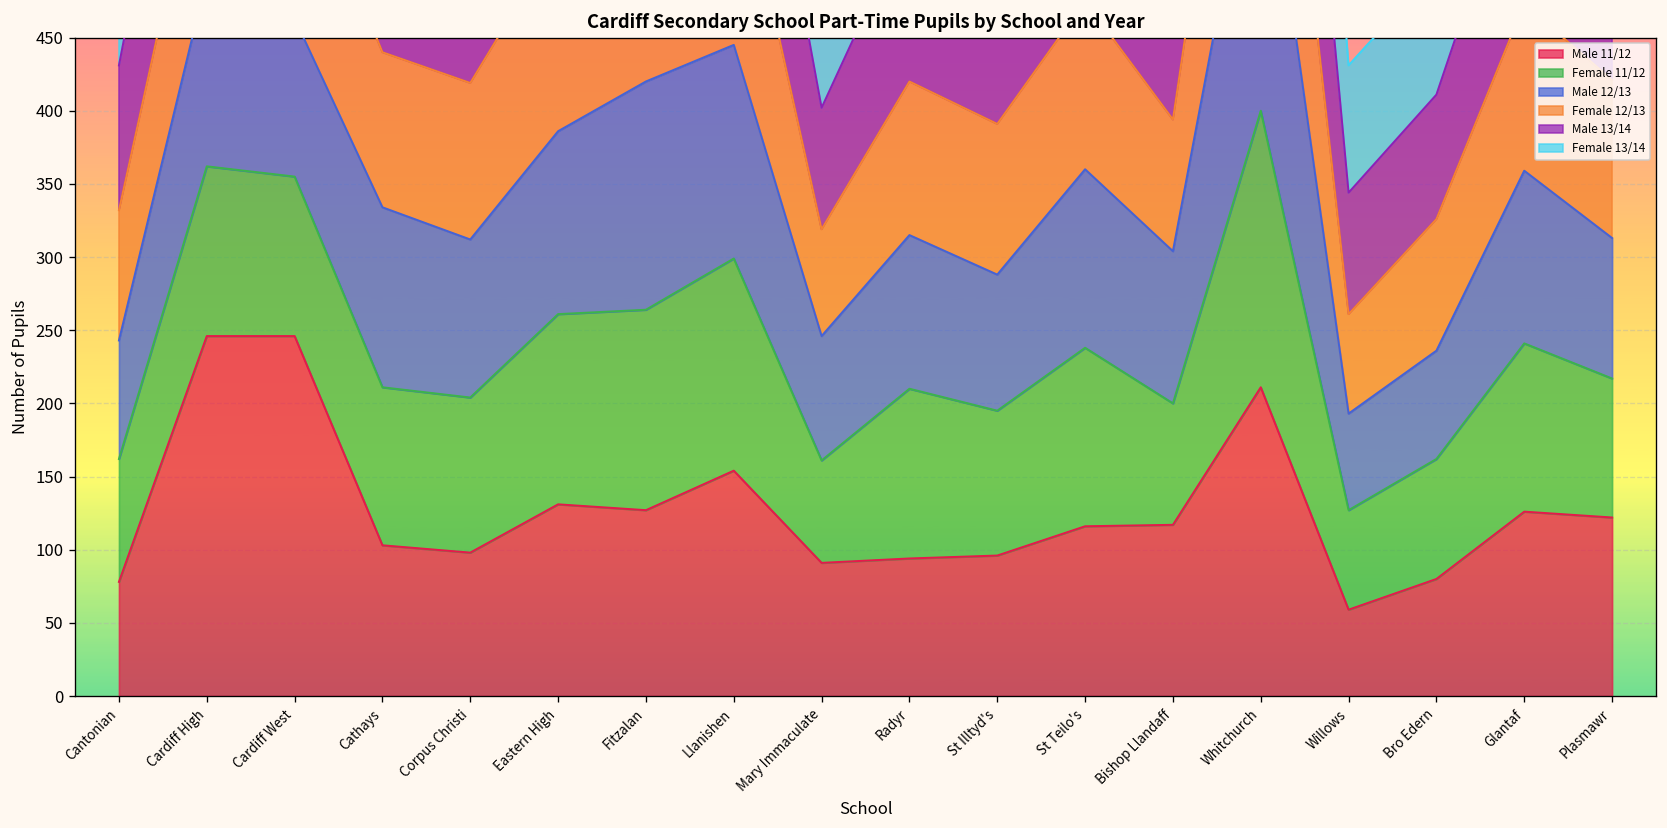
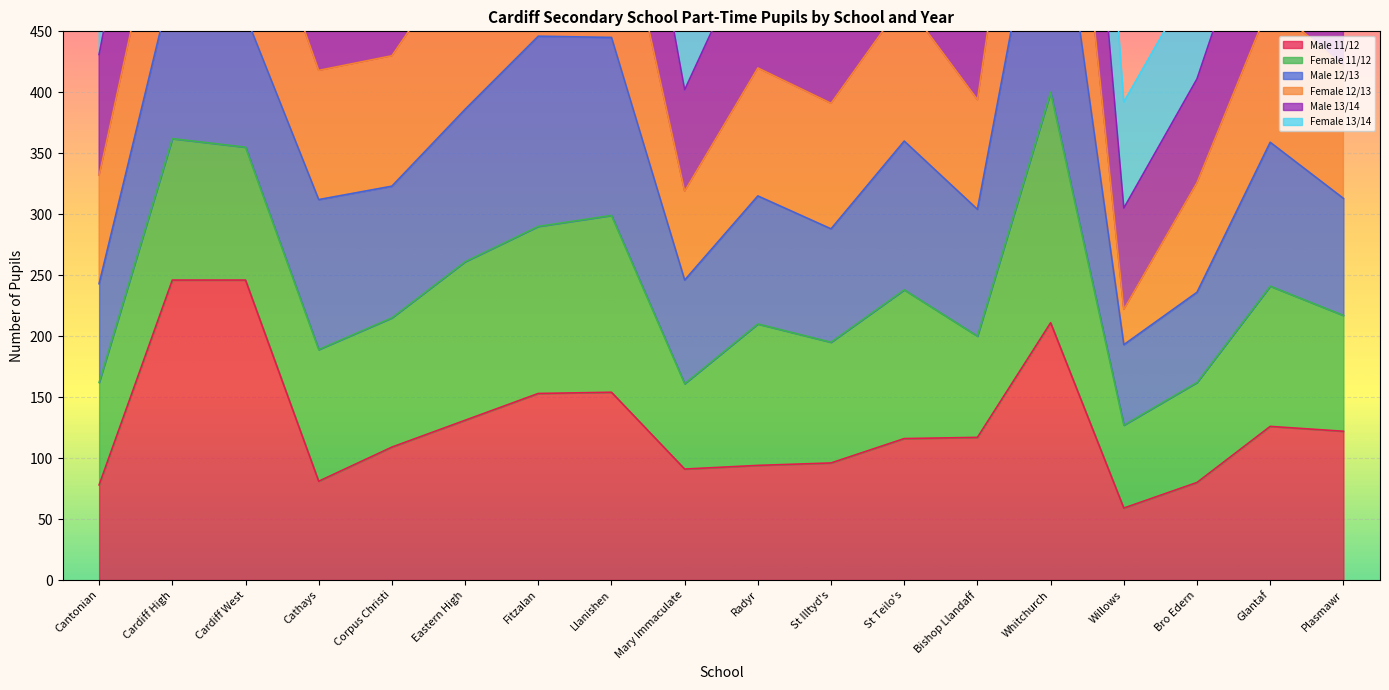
  {
    "Male 11/12": {
      "Cantonian": 78,
      "Cardiff High": 246,
      "Cardiff West": 246,
-     "Cathays": 103,
-     "Corpus Christi": 98,
+     "Cathays": 81,
+     "Corpus Christi": 109,
      "Eastern High": 131,
-     "Fitzalan": 127,
+     "Fitzalan": 153,
      "Llanishen": 154,
      "Mary Immaculate": 91,
      "Radyr": 94,
      "St Illtyd's": 96,
      "St Teilo's": 116,
      "Bishop Llandaff": 117,
      "Whitchurch": 211,
      "Willows": 59,
      "Bro Edern": 80,
      "Glantaf": 126,
      "Plasmawr": 122
    },
    "Female 11/12": {
      "Cantonian": 84,
      "Cardiff High": 116,
      "Cardiff West": 109,
      "Cathays": 108,
      "Corpus Christi": 106,
      "Eastern High": 130,
      "Fitzalan": 137,
      "Llanishen": 145,
      "Mary Immaculate": 70,
      "Radyr": 116,
      "St Illtyd's": 99,
      "St Teilo's": 122,
      "Bishop Llandaff": 83,
      "Whitchurch": 189,
      "Willows": 68,
      "Bro Edern": 82,
      "Glantaf": 115,
      "Plasmawr": 95
    },
    "Male 12/13": {
      "Cantonian": 81,
      "Cathays": 123,
      "Corpus Christi": 108,
      "Eastern High": 125,
      "Fitzalan": 156,
      "Llanishen": 146,
      "Mary Immaculate": 85,
      "Radyr": 105,
      "St Illtyd's": 93,
      "St Teilo's": 122,
      "Bishop Llandaff": 104,
      "Willows": 66,
      "Bro Edern": 74,
      "Glantaf": 118,
      "Plasmawr": 96
    },
    "Female 12/13": {
      "Cantonian": 89,
      "Cathays": 106,
      "Corpus Christi": 107,
      "Mary Immaculate": 73,
      "Radyr": 105,
      "St Illtyd's": 103,
      "Bishop Llandaff": 90,
-     "Willows": 68,
+     "Willows": 29,
      "Bro Edern": 90
    },
    "Male 13/14": {
      "Cantonian": 99,
      "Mary Immaculate": 83,
      "Willows": 83,
      "Bro Edern": 85
    },
    "Female 13/14": {
      "Willows": 87
    }
  }
